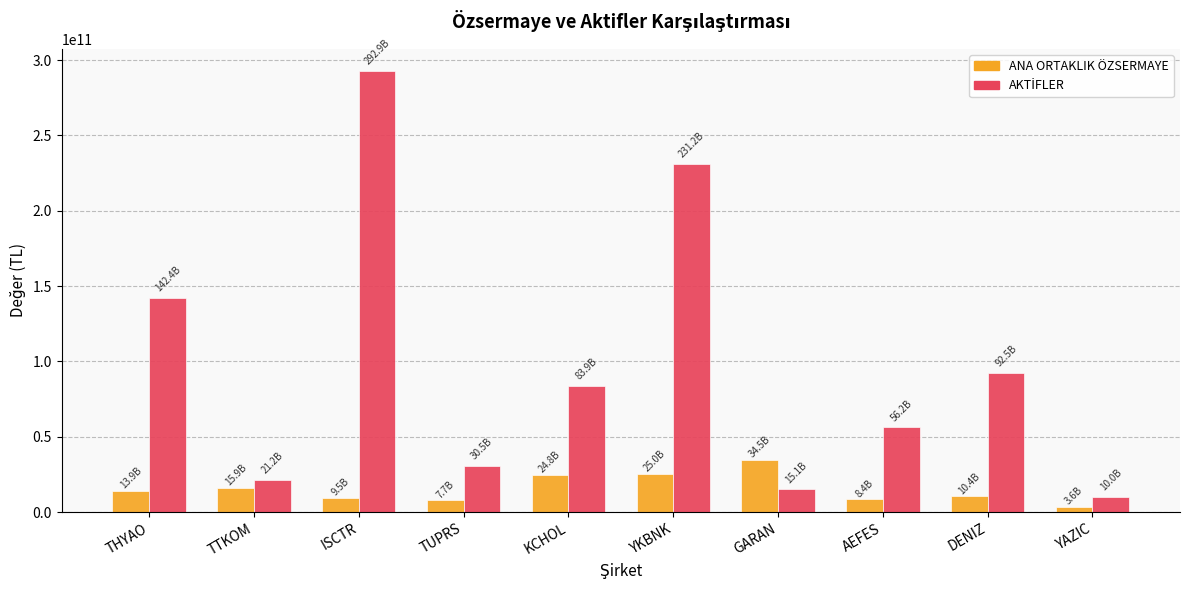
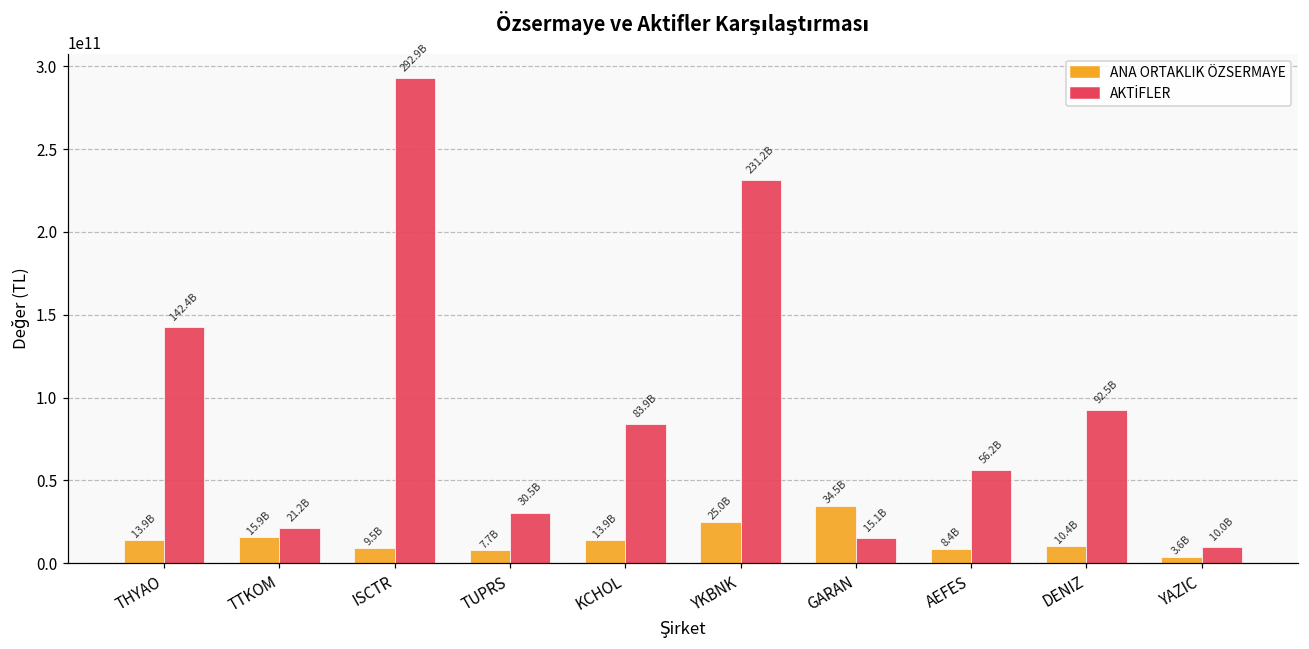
  {
    "ANA ORTAKLIK ÖZSERMAYE": {
      "THYAO": "13.9B",
      "TTKOM": "15.9B",
      "ISCTR": "9.5B",
      "TUPRS": "7.7B",
-     "KCHOL": "24.8B",
+     "KCHOL": "13.9B",
      "YKBNK": "25.0B",
      "GARAN": "34.5B",
      "AEFES": "8.4B",
      "DENIZ": "10.4B",
      "YAZIC": "3.6B"
    },
    "AKTİFLER": {
      "THYAO": "142.4B",
      "TTKOM": "21.2B",
      "ISCTR": "292.9B",
      "TUPRS": "30.5B",
      "KCHOL": "83.9B",
      "YKBNK": "231.2B",
      "GARAN": "15.1B",
      "AEFES": "56.2B",
      "DENIZ": "92.5B",
      "YAZIC": "10.0B"
    }
  }
